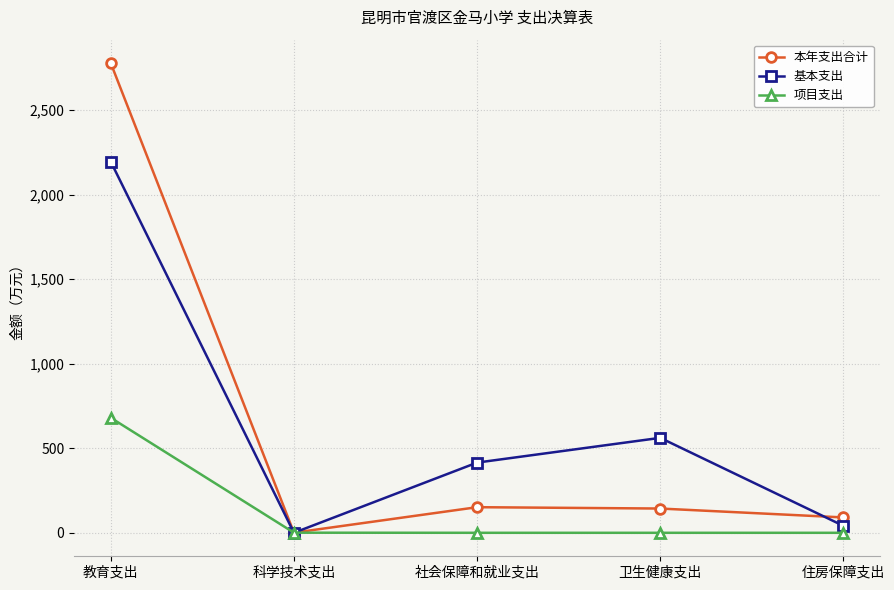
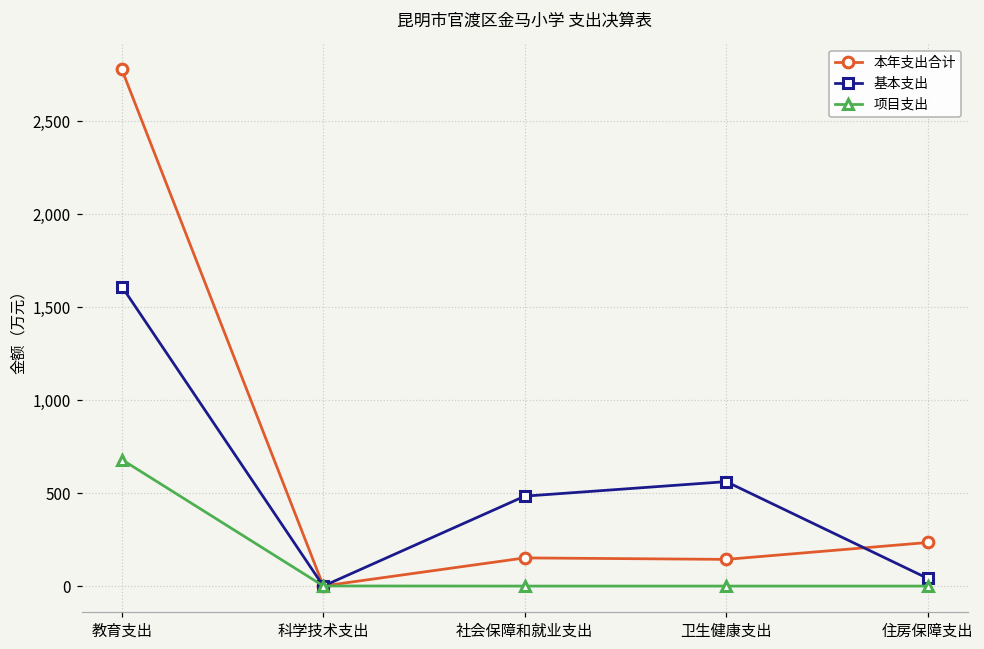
  {
    "本年支出合计": {
      "教育支出": "2,780",
      "社会保障和就业支出": "150",
      "卫生健康支出": "140",
-     "住房保障支出": "90"
+     "住房保障支出": "230"
    },
    "基本支出": {
-     "教育支出": "2,200",
-     "社会保障和就业支出": "420",
+     "教育支出": "1,610",
+     "社会保障和就业支出": "480",
      "卫生健康支出": "560",
      "住房保障支出": "40"
    },
    "项目支出": {
      "教育支出": "680",
      "社会保障和就业支出": "0",
      "卫生健康支出": "0",
      "住房保障支出": "0"
    }
  }
